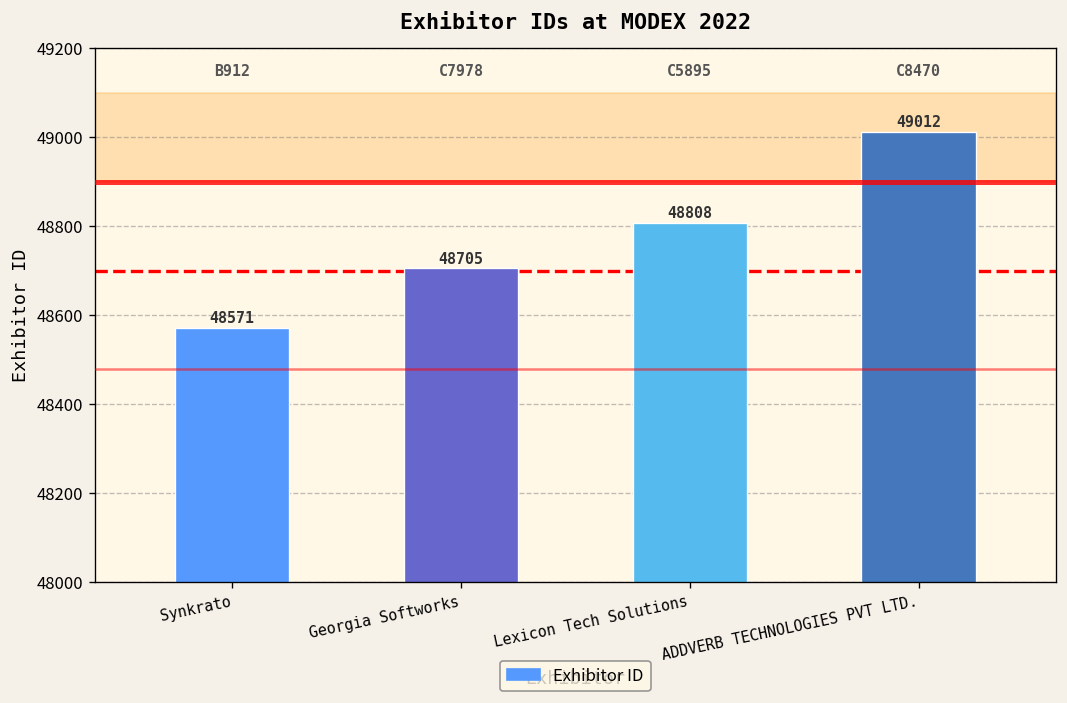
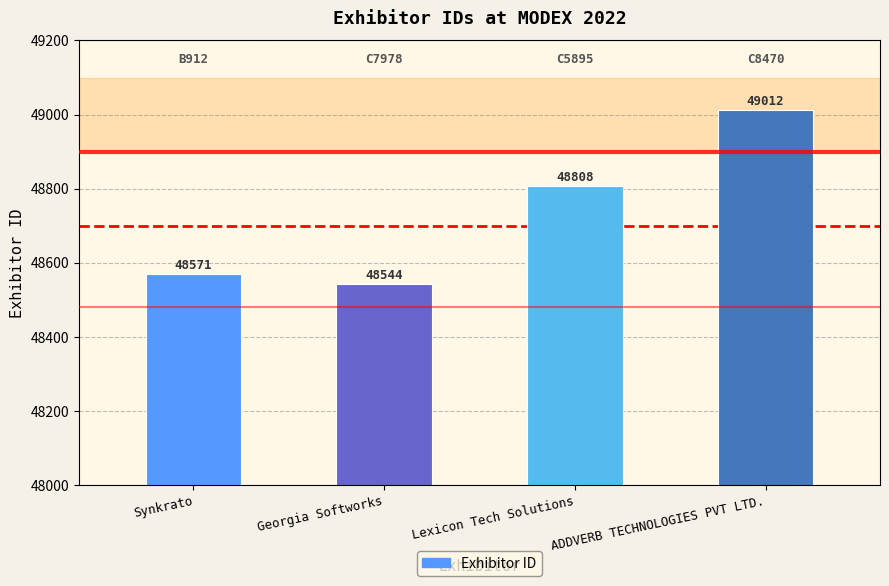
  {
    "Synkrato": 48571,
-   "Georgia Softworks": 48705,
+   "Georgia Softworks": 48544,
    "Lexicon Tech Solutions": 48808,
    "ADDVERB TECHNOLOGIES PVT LTD.": 49012
  }
